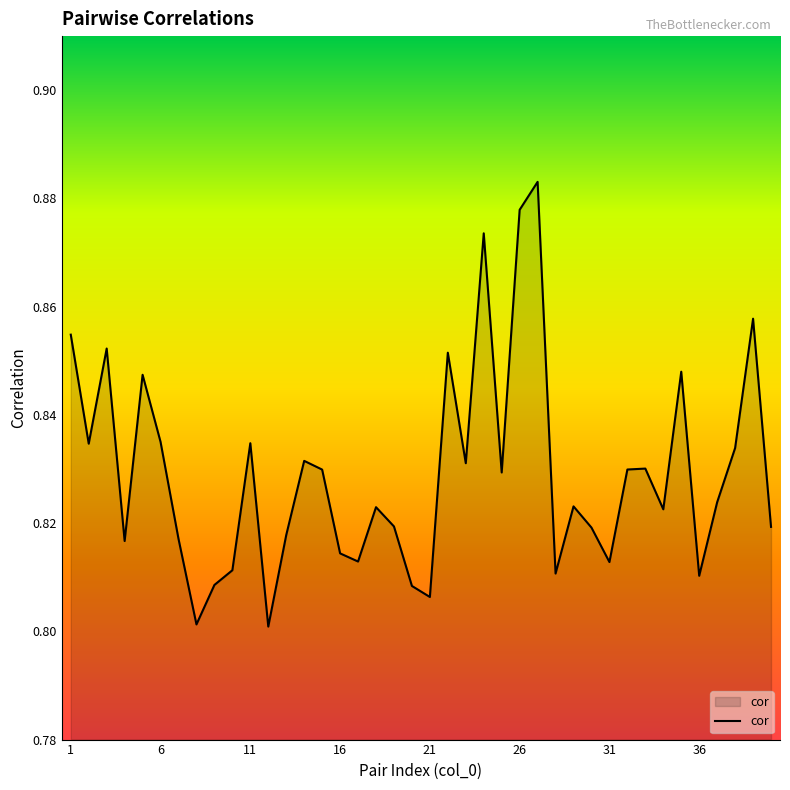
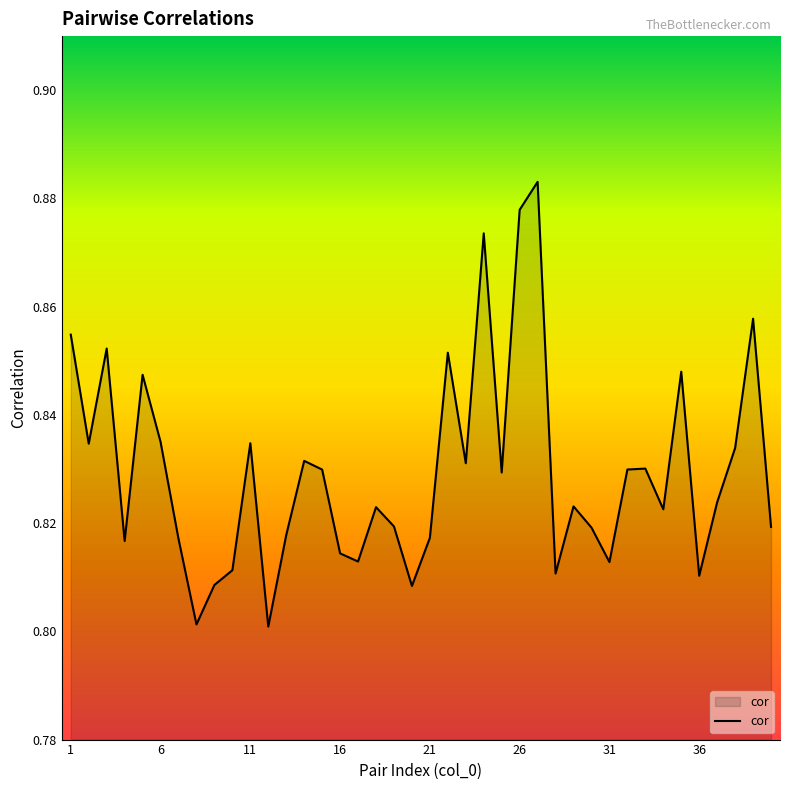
  {
    "1": 0.855,
    "6": 0.835,
    "11": 0.835,
    "16": 0.814,
-   "21": 0.806,
+   "21": 0.817,
    "26": 0.878,
    "31": 0.813,
    "36": 0.810
  }
